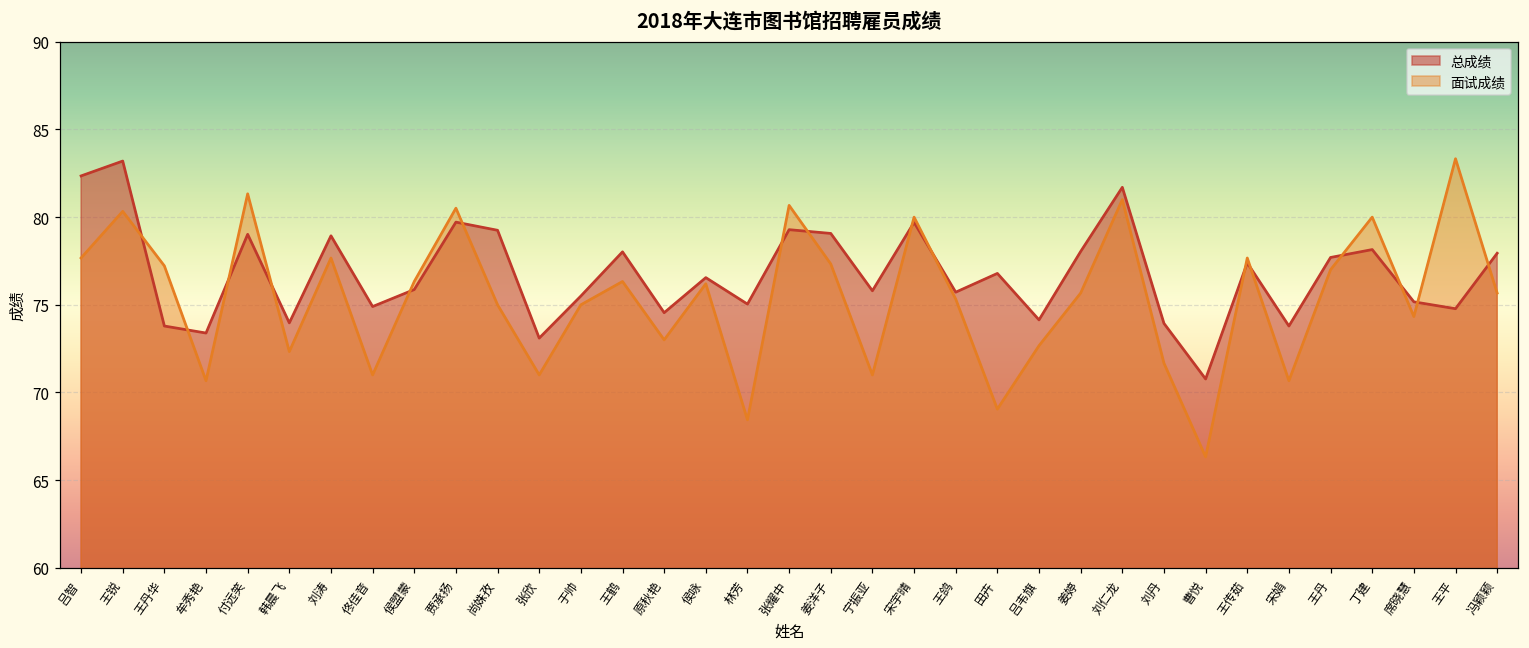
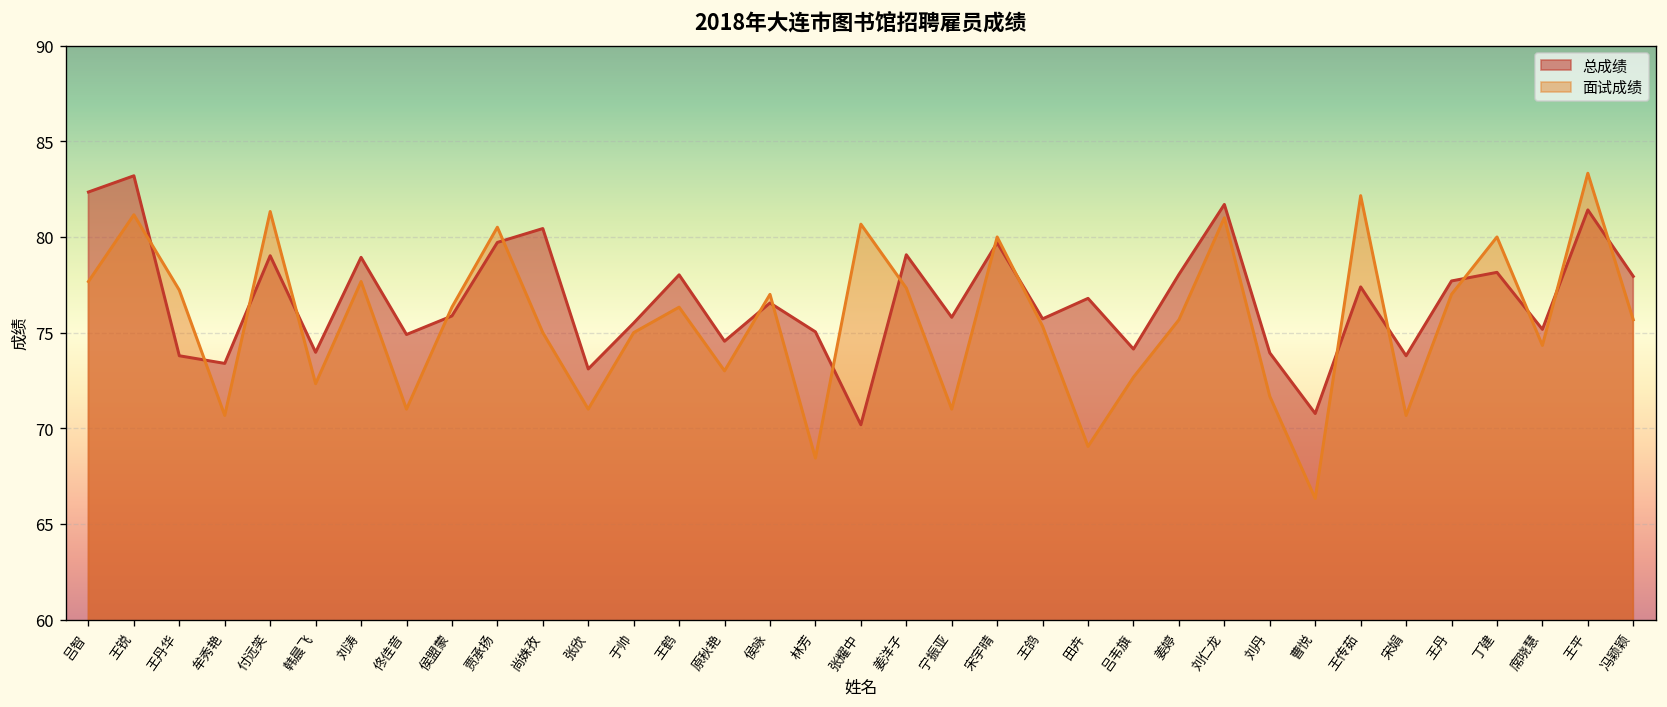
  {
    "总成绩": {
      "吕智": 82.4,
      "王锐": 83.2,
      "王丹华": 73.8,
      "牟秀艳": 73.4,
      "付远笑": 79.0,
      "韩晨飞": 74.0,
      "刘涛": 78.9,
      "佟佳音": 74.9,
      "侯盟蒙": 75.9,
      "贾承扬": 79.7,
-     "尚姝孜": 79.3,
+     "尚姝孜": 80.4,
      "张欣": 73.1,
      "于帅": 75.5,
      "王鹤": 78.0,
      "原秋艳": 74.6,
      "侯咏": 76.6,
      "林芳": 75.0,
-     "张耀中": 79.3,
+     "张耀中": 70.2,
      "姜洋子": 79.1,
      "宁振亚": 75.8,
      "宋宇晴": 79.7,
      "王鸽": 75.7,
      "田卉": 76.8,
      "吕韦旗": 74.1,
      "姜婷": 78.0,
      "刘仁龙": 81.7,
      "刘丹": 73.9,
      "曹悦": 70.8,
      "王传茹": 77.4,
      "宋娟": 73.8,
      "王丹": 77.7,
      "丁建": 78.2,
      "席晓慧": 75.2,
-     "王平": 74.8,
+     "王平": 81.4,
      "冯颖颖": 77.9
    },
    "面试成绩": {
      "吕智": 77.7,
-     "王锐": 80.3,
+     "王锐": 81.2,
      "王丹华": 77.2,
      "牟秀艳": 70.7,
      "付远笑": 81.3,
      "韩晨飞": 72.3,
      "刘涛": 77.7,
      "佟佳音": 71.0,
      "侯盟蒙": 76.3,
      "贾承扬": 80.5,
      "尚姝孜": 75.0,
      "张欣": 71.0,
      "于帅": 75.0,
      "王鹤": 76.3,
      "原秋艳": 73.0,
-     "侯咏": 76.2,
+     "侯咏": 77.0,
      "林芳": 68.4,
      "张耀中": 80.7,
      "姜洋子": 77.3,
      "宁振亚": 71.0,
      "宋宇晴": 80.0,
      "王鸽": 75.3,
      "田卉": 69.1,
      "吕韦旗": 72.7,
      "姜婷": 75.7,
      "刘仁龙": 81.0,
      "刘丹": 71.7,
      "曹悦": 66.3,
-     "王传茹": 77.7,
+     "王传茹": 82.2,
      "宋娟": 70.7,
      "王丹": 77.0,
      "丁建": 80.0,
      "席晓慧": 74.3,
      "王平": 83.3,
      "冯颖颖": 75.7
    }
  }
